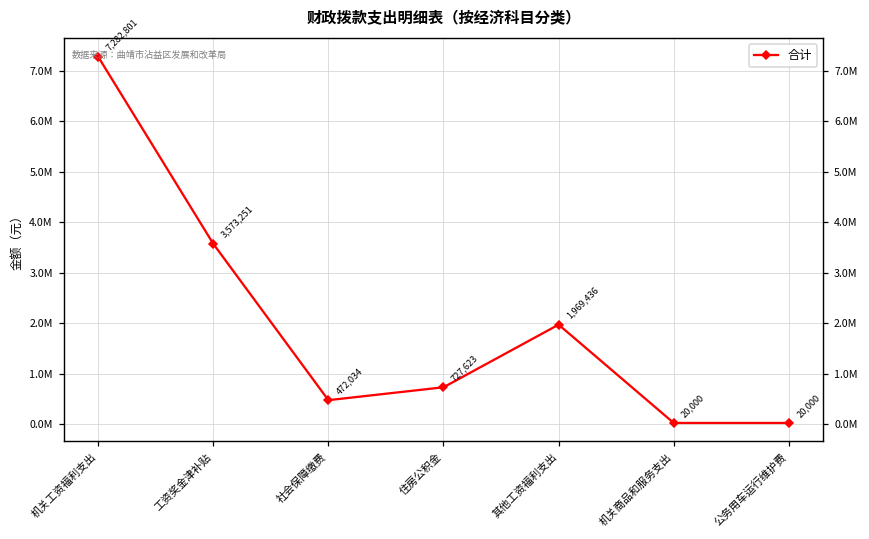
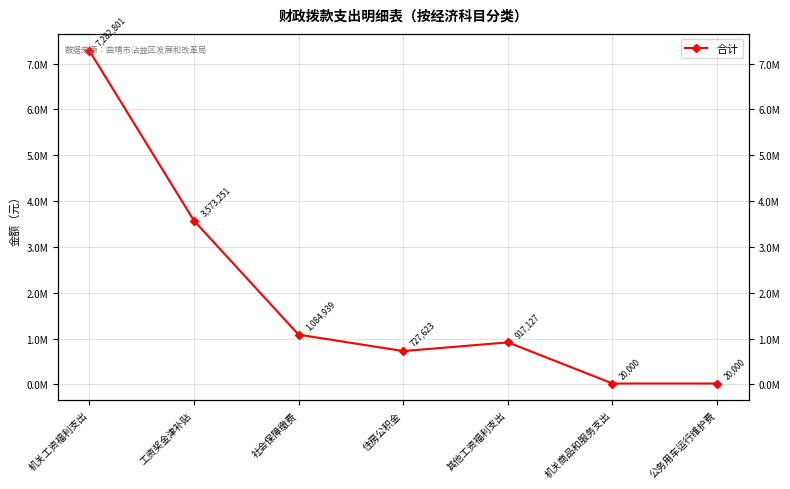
  {
    "机关工资福利支出": "7,282,801",
    "工资奖金津补贴": "3,573,251",
-   "社会保障缴费": "472,034",
+   "社会保障缴费": "1,084,939",
    "住房公积金": "727,623",
-   "其他工资福利支出": "1,969,436",
+   "其他工资福利支出": "917,127",
    "机关商品和服务支出": "20,000",
    "公务用车运行维护费": "20,000"
  }
